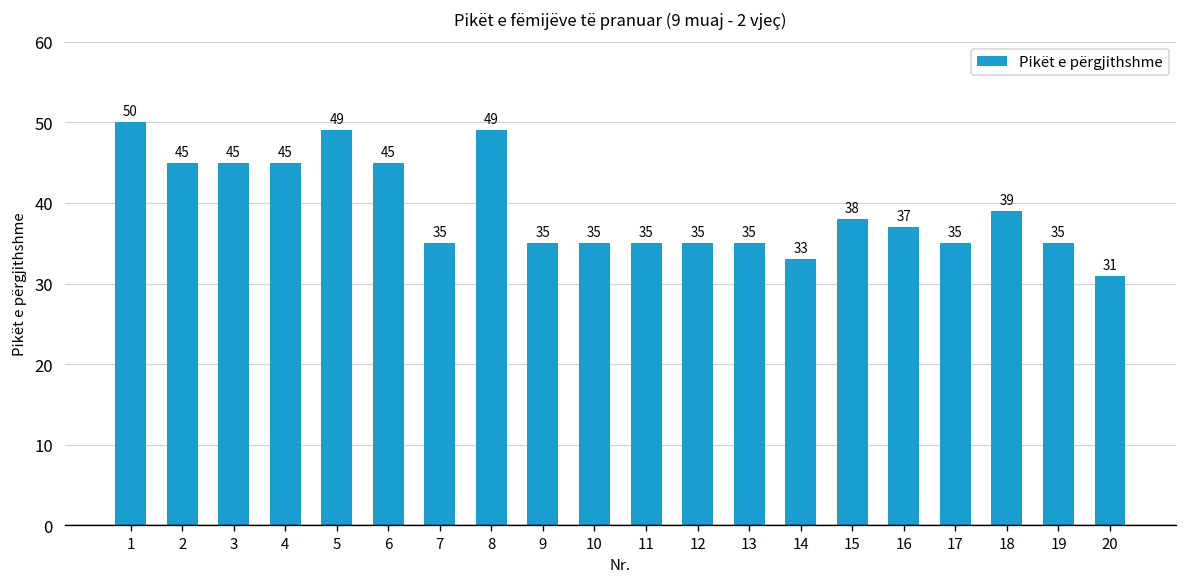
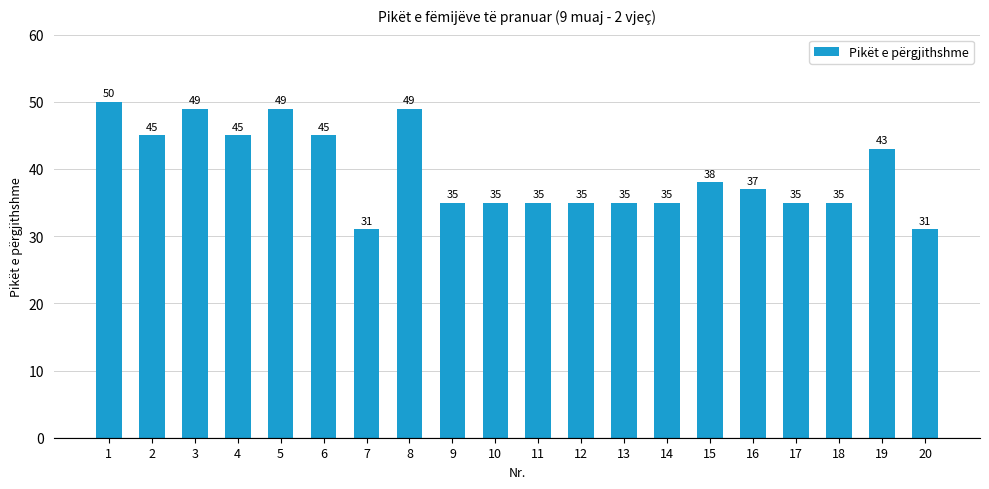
  {
    "1": 50,
    "2": 45,
-   "3": 45,
+   "3": 49,
    "4": 45,
    "5": 49,
    "6": 45,
-   "7": 35,
+   "7": 31,
    "8": 49,
    "9": 35,
    "10": 35,
    "11": 35,
    "12": 35,
    "13": 35,
-   "14": 33,
+   "14": 35,
    "15": 38,
    "16": 37,
    "17": 35,
-   "18": 39,
-   "19": 35,
+   "18": 35,
+   "19": 43,
    "20": 31
  }
